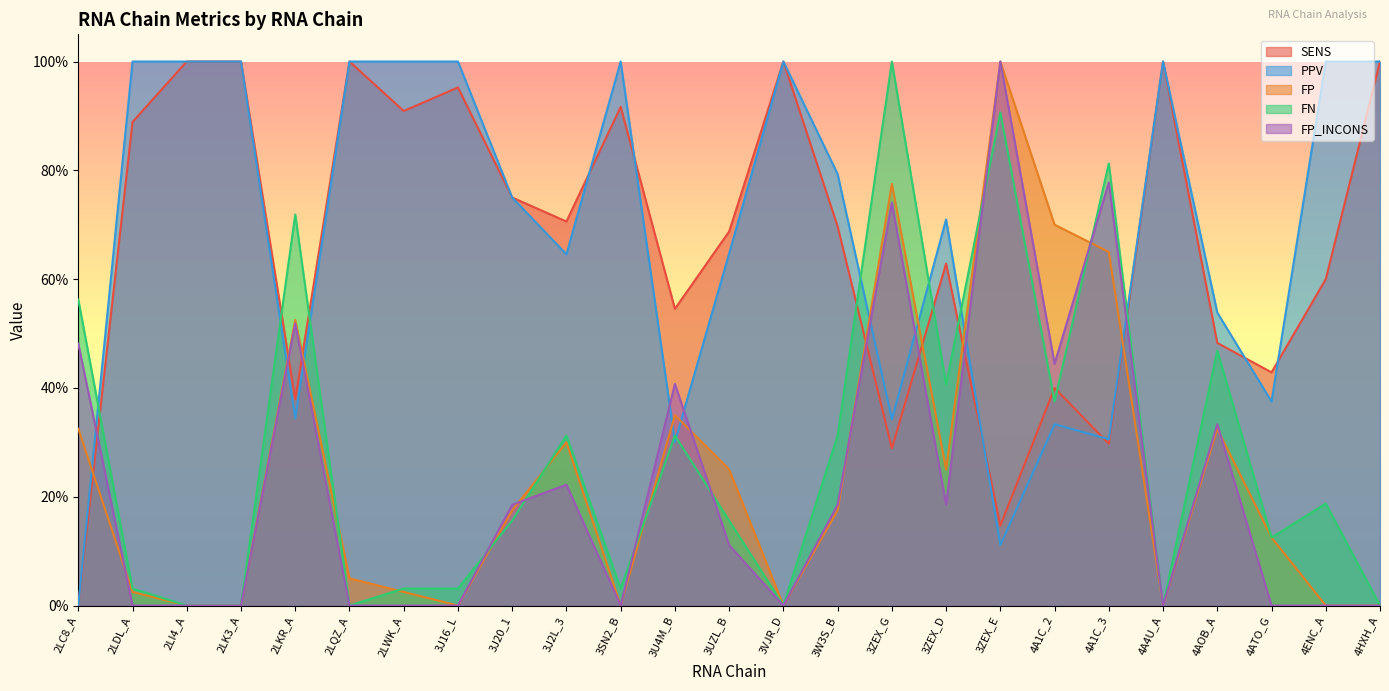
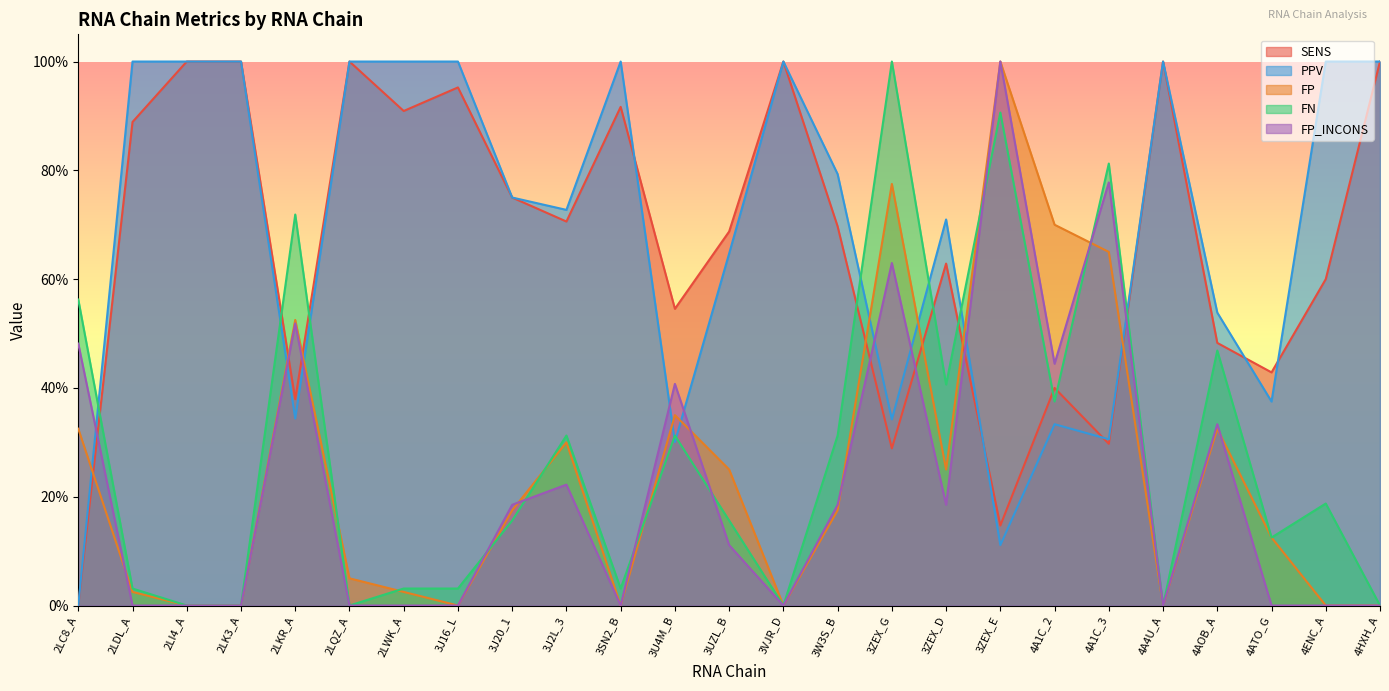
  {
    "PPV": {
      "2LDL_A": "100%",
      "2LKR_A": "34%",
      "2LWK_A": "100%",
      "3J16_L": "100%",
-     "3J2L_3": "65%",
+     "3J2L_3": "73%",
      "3SN2_B": "100%",
      "3U4M_B": "30%",
      "3UZL_B": "65%",
      "3W3S_B": "79%",
      "3ZEX_G": "34%",
      "3ZEX_D": "71%",
      "3ZEX_E": "11%",
      "4A1C_2": "33%",
      "4A1C_3": "31%",
      "4AOB_A": "54%",
      "4ATO_G": "38%"
    },
    "FN": {
      "2LC8_A": "56%",
      "2LDL_A": "3%",
      "2LKR_A": "72%",
      "2LWK_A": "3%",
      "3J16_L": "3%",
      "3J20_1": "16%",
      "3J2L_3": "31%",
      "3SN2_B": "3%",
      "3U4M_B": "31%",
      "3UZL_B": "16%",
      "3W3S_B": "31%",
      "3ZEX_G": "100%",
      "3ZEX_D": "41%",
      "3ZEX_E": "91%",
      "4A1C_2": "37%",
      "4A1C_3": "81%",
      "4AOB_A": "47%",
      "4ENC_A": "19%"
    },
    "FP_INCONS": {
      "2LC8_A": "48%",
      "2LDL_A": "0%",
      "2LKR_A": "52%",
      "2LWK_A": "0%",
      "3J20_1": "19%",
      "3J2L_3": "22%",
      "3U4M_B": "41%",
      "3UZL_B": "11%",
      "3W3S_B": "19%",
-     "3ZEX_G": "74%",
+     "3ZEX_G": "63%",
      "3ZEX_D": "19%",
      "4A1C_2": "44%",
      "4A1C_3": "78%",
      "4AOB_A": "33%",
      "4ATO_G": "0%"
    }
  }
